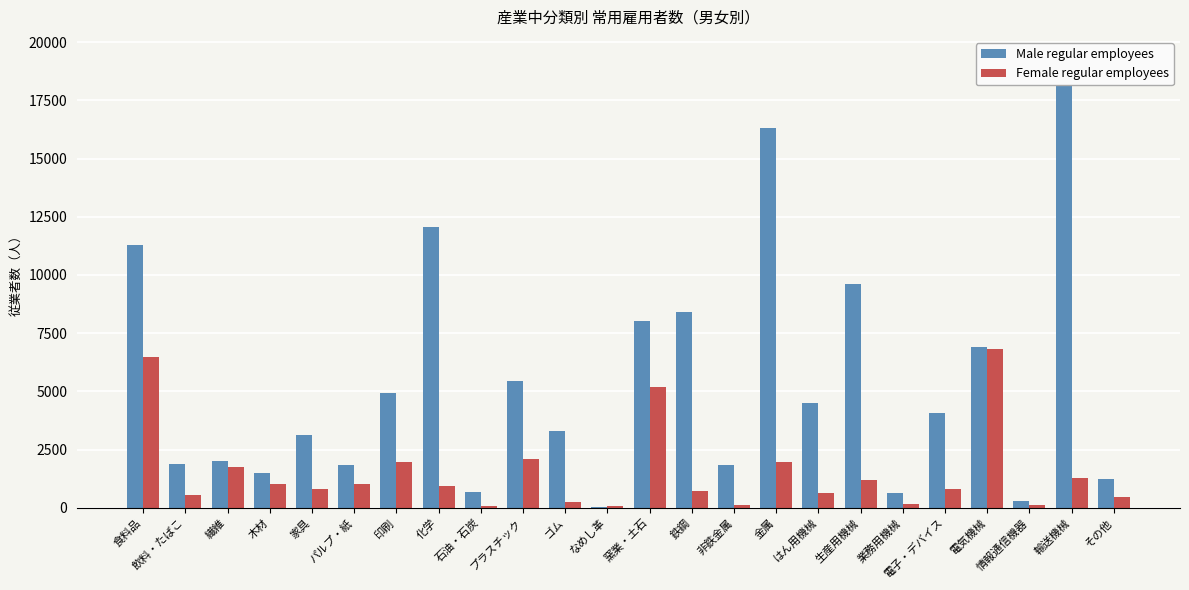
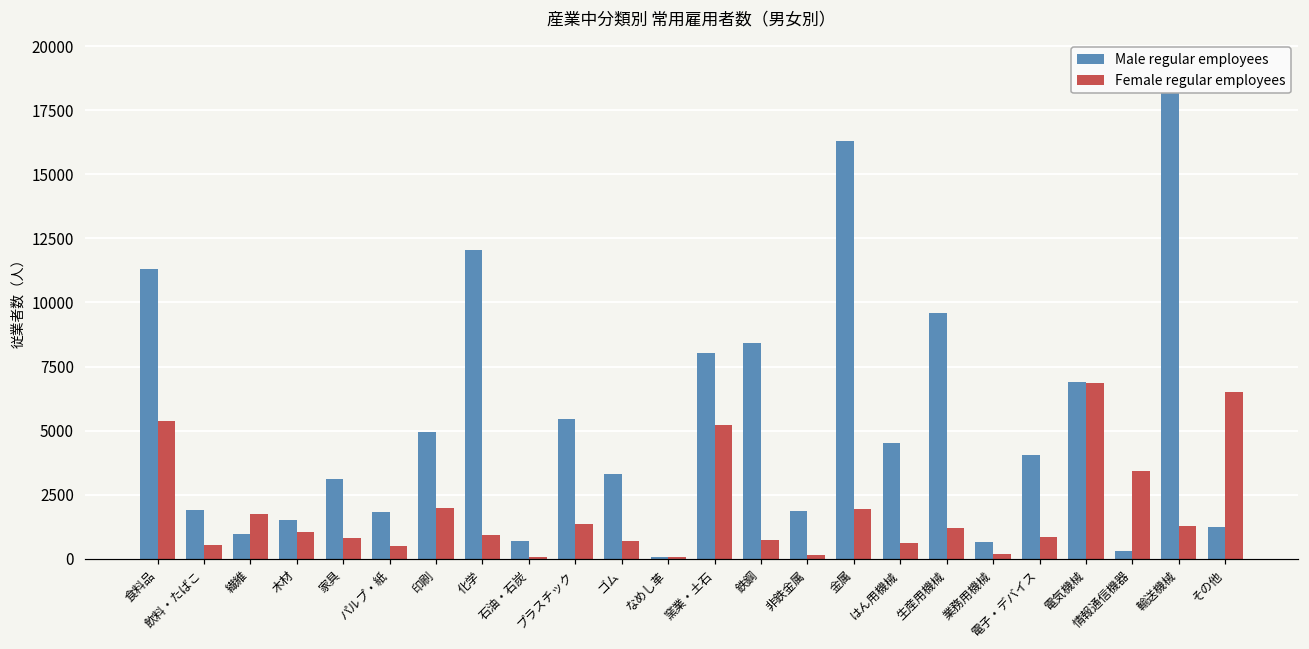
  {
    "Male regular employees": {
      "食料品": 11300,
      "飲料・たばこ": 1900,
-     "繊維": 2000,
+     "繊維": 1000,
      "木材": 1500,
      "家具": 3100,
      "パルプ・紙": 1800,
      "印刷": 4900,
      "化学": 12000,
      "石油・石炭": 700,
      "プラスチック": 5500,
      "ゴム": 3300,
      "窯業・土石": 8000,
      "鉄鋼": 8400,
      "非鉄金属": 1800,
      "金属": 16300,
      "はん用機械": 4500,
      "生産用機械": 9600,
      "業務用機械": 600,
      "電子・デバイス": 4100,
      "電気機械": 6900,
      "情報通信機器": 300,
      "その他": 1200
    },
    "Female regular employees": {
-     "食料品": 6500,
+     "食料品": 5400,
      "飲料・たばこ": 500,
      "繊維": 1800,
      "木材": 1000,
      "家具": 800,
-     "パルプ・紙": 1000,
+     "パルプ・紙": 500,
      "印刷": 2000,
      "化学": 900,
-     "プラスチック": 2100,
-     "ゴム": 200,
+     "プラスチック": 1400,
+     "ゴム": 700,
      "窯業・土石": 5200,
      "鉄鋼": 700,
      "非鉄金属": 100,
      "金属": 2000,
      "はん用機械": 600,
      "生産用機械": 1200,
      "業務用機械": 200,
      "電子・デバイス": 800,
      "電気機械": 6800,
-     "情報通信機器": 100,
+     "情報通信機器": 3400,
      "輸送機械": 1300,
-     "その他": 500
+     "その他": 6500
    }
  }
